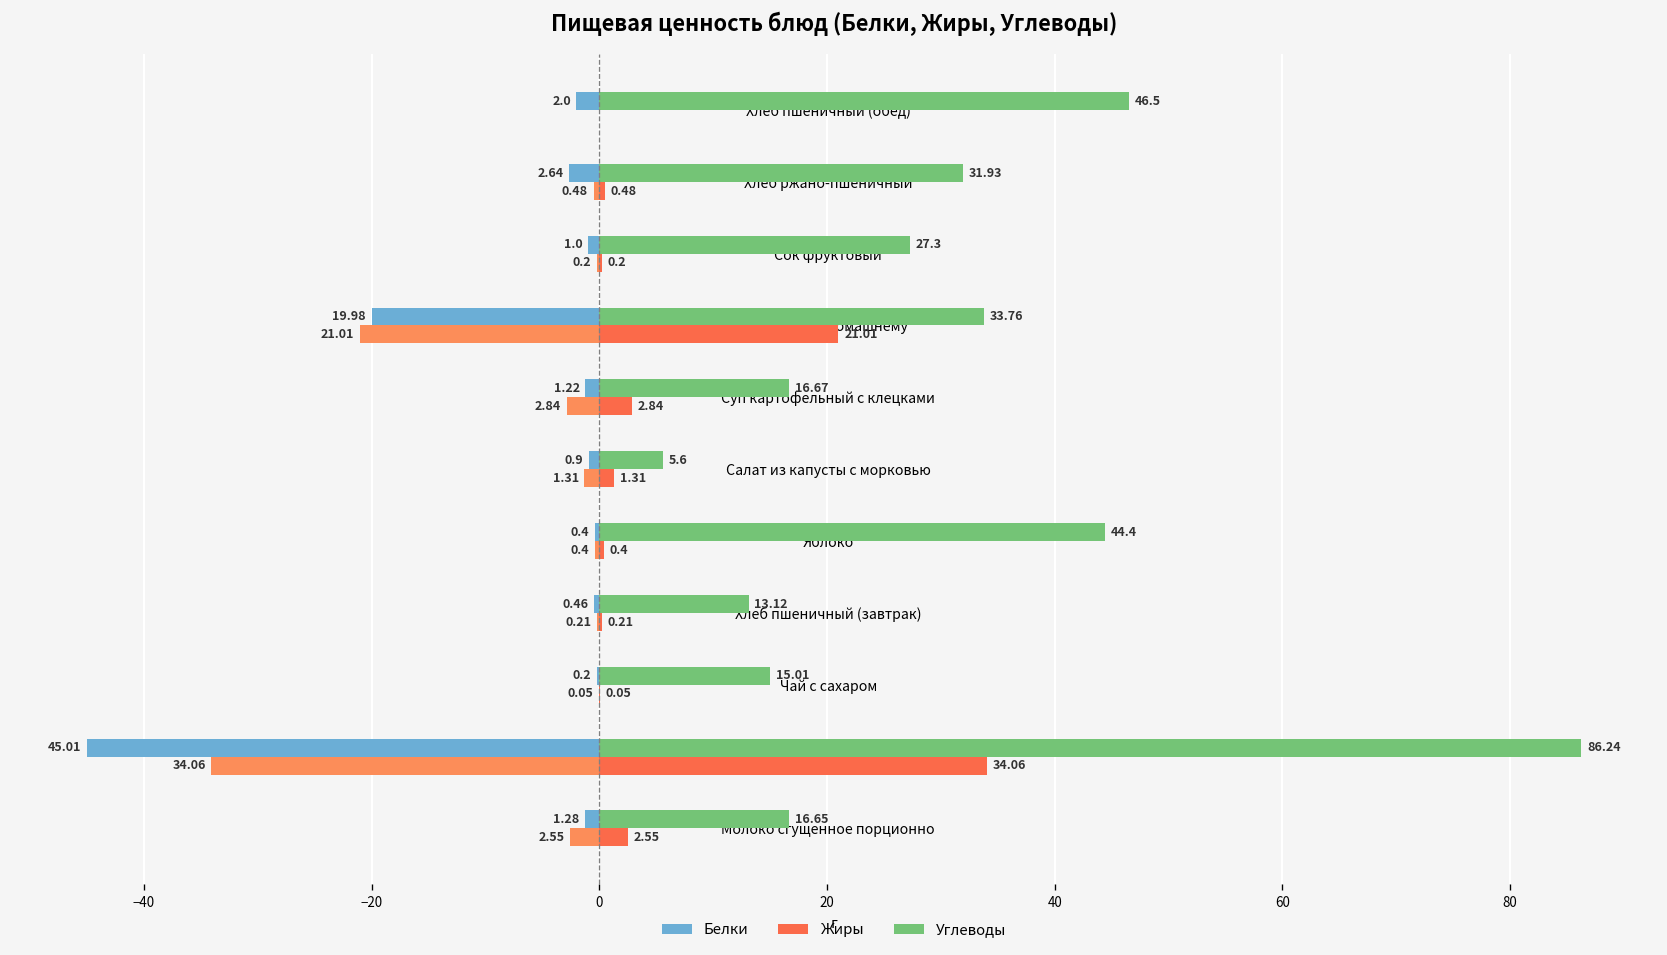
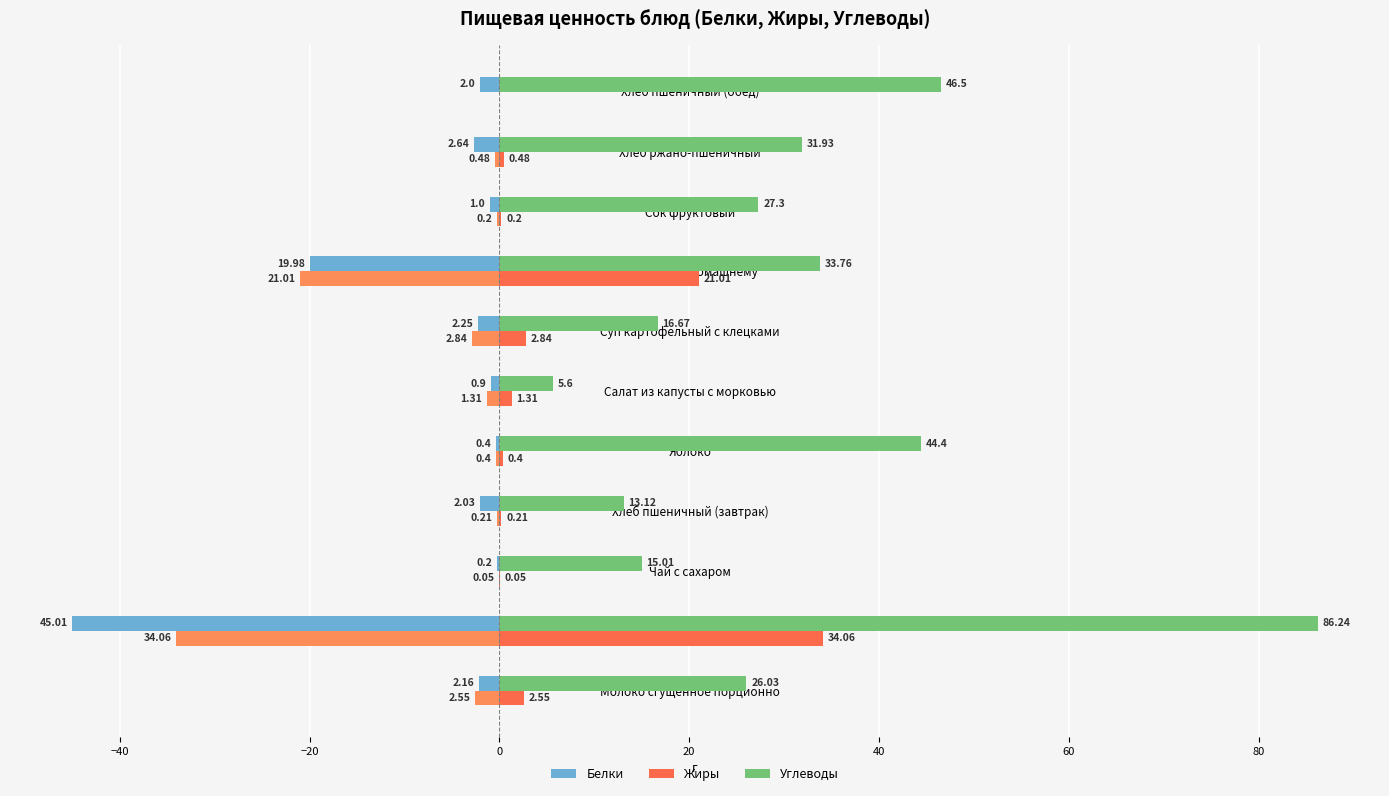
  {
    "Белки": {
-     "Суп картофельный с клецками": 1.22,
-     "Хлеб пшеничный (завтрак)": 0.46,
-     "Молоко сгущенное порционно": 1.28
+     "Суп картофельный с клецками": 2.25,
+     "Хлеб пшеничный (завтрак)": 2.03,
+     "Молоко сгущенное порционно": 2.16
    },
    "Углеводы": {
      "Хлеб пшеничный (обед)": 46.5,
      "Хлеб ржано-пшеничный": 31.93,
      "Сок фруктовый": 27.3,
      "Жаркое по-домашнему": 33.76,
      "Суп картофельный с клецками": 16.67,
      "Салат из капусты с морковью": 5.6,
      "Яблоко": 44.4,
      "Хлеб пшеничный (завтрак)": 13.12,
      "Чай с сахаром": 15.01,
      "Запеканка творожно-рисовая": 86.24,
-     "Молоко сгущенное порционно": 16.65
+     "Молоко сгущенное порционно": 26.03
    }
  }
